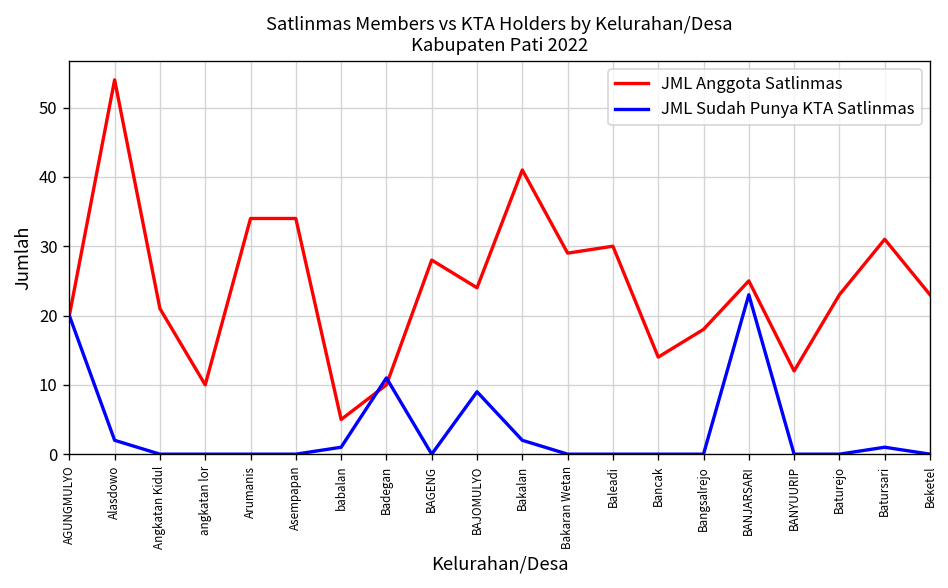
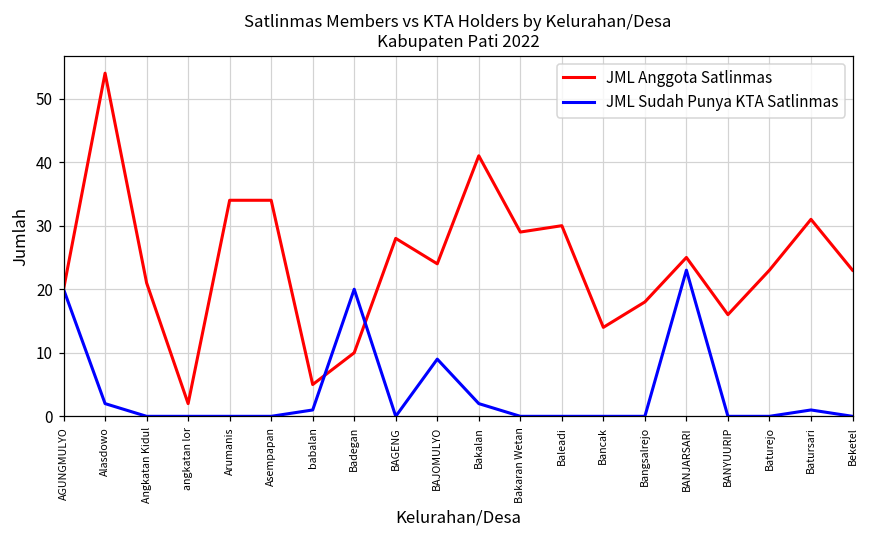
  {
    "JML Anggota Satlinmas": {
      "Alasdowo": 54,
      "Angkatan Kidul": 21,
-     "angkatan lor": 10,
+     "angkatan lor": 2,
      "Arumanis": 34,
      "Asempapan": 34,
      "babalan": 5,
      "Badegan": 10,
      "BAGENG": 28,
      "BAJOMULYO": 24,
      "Bakalan": 41,
      "Bakaran Wetan": 29,
      "Baleadi": 30,
      "Bancak": 14,
      "Bangsalrejo": 18,
      "BANJARSARI": 25,
-     "BANYUURIP": 12,
+     "BANYUURIP": 16,
      "Baturejo": 23,
      "Batursari": 31,
      "Beketel": 23
    },
    "JML Sudah Punya KTA Satlinmas": {
      "Alasdowo": 2,
      "Angkatan Kidul": 0,
      "angkatan lor": 0,
      "Arumanis": 0,
      "Asempapan": 0,
      "babalan": 1,
-     "Badegan": 11,
+     "Badegan": 20,
      "BAGENG": 0,
      "BAJOMULYO": 9,
      "Bakalan": 2,
      "Bakaran Wetan": 0,
      "Baleadi": 0,
      "Bancak": 0,
      "Bangsalrejo": 0,
      "BANJARSARI": 23,
      "BANYUURIP": 0,
      "Baturejo": 0,
      "Batursari": 1,
      "Beketel": 0
    }
  }
